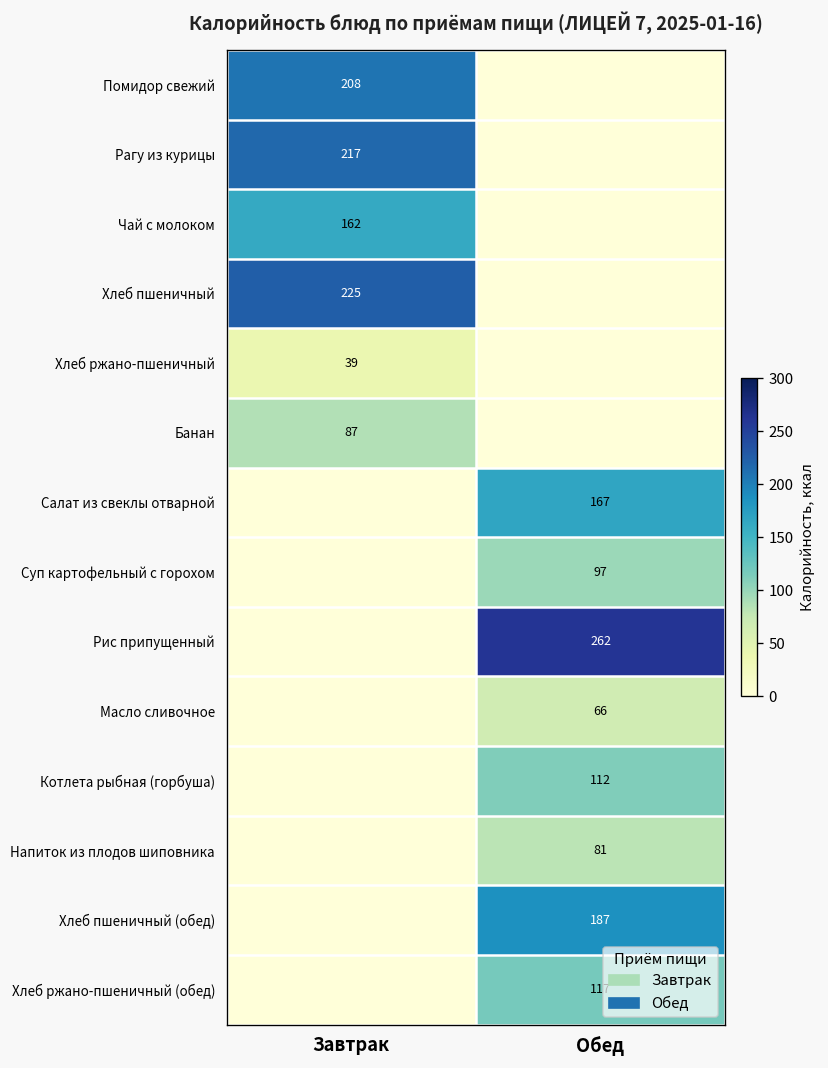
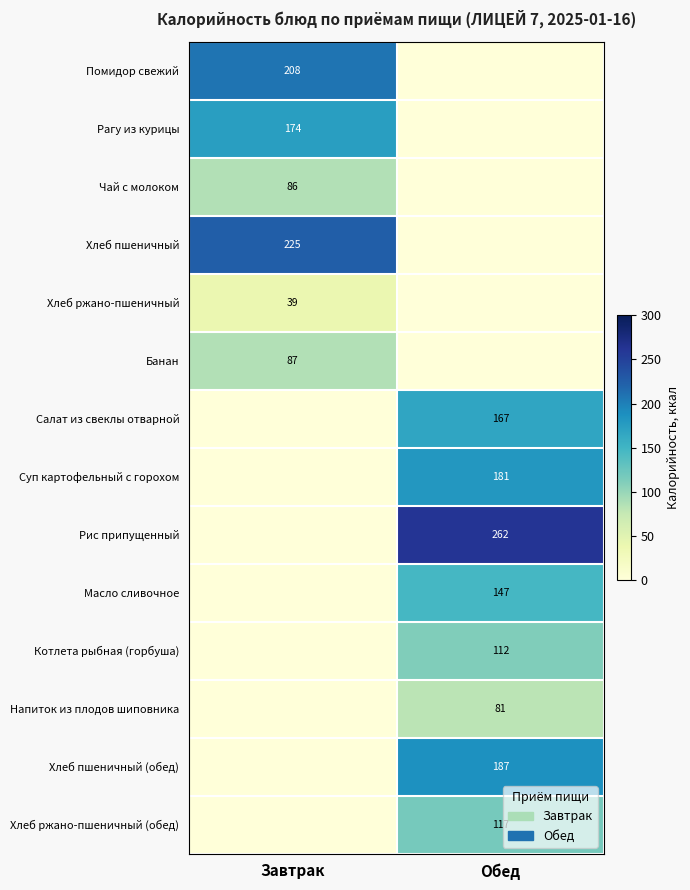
  {
    "Помидор свежий": {
      "Завтрак": 208
    },
    "Рагу из курицы": {
-     "Завтрак": 217
+     "Завтрак": 174
    },
    "Чай с молоком": {
-     "Завтрак": 162
+     "Завтрак": 86
    },
    "Хлеб пшеничный": {
      "Завтрак": 225
    },
    "Хлеб ржано-пшеничный": {
      "Завтрак": 39
    },
    "Банан": {
      "Завтрак": 87
    },
    "Салат из свеклы отварной": {
      "Обед": 167
    },
    "Суп картофельный с горохом": {
-     "Обед": 97
+     "Обед": 181
    },
    "Рис припущенный": {
      "Обед": 262
    },
    "Масло сливочное": {
-     "Обед": 66
+     "Обед": 147
    },
    "Котлета рыбная (горбуша)": {
      "Обед": 112
    },
    "Напиток из плодов шиповника": {
      "Обед": 81
    },
    "Хлеб пшеничный (обед)": {
      "Обед": 187
    }
  }
